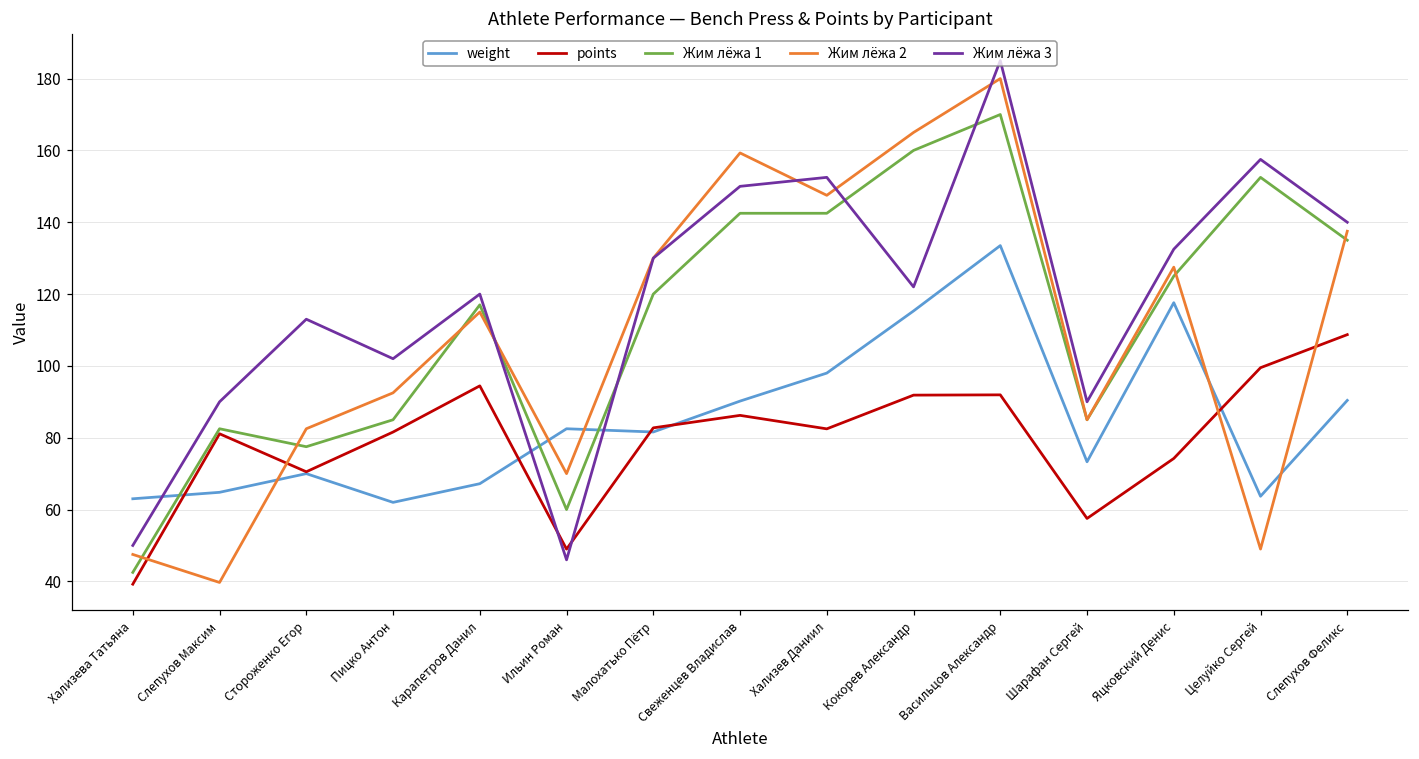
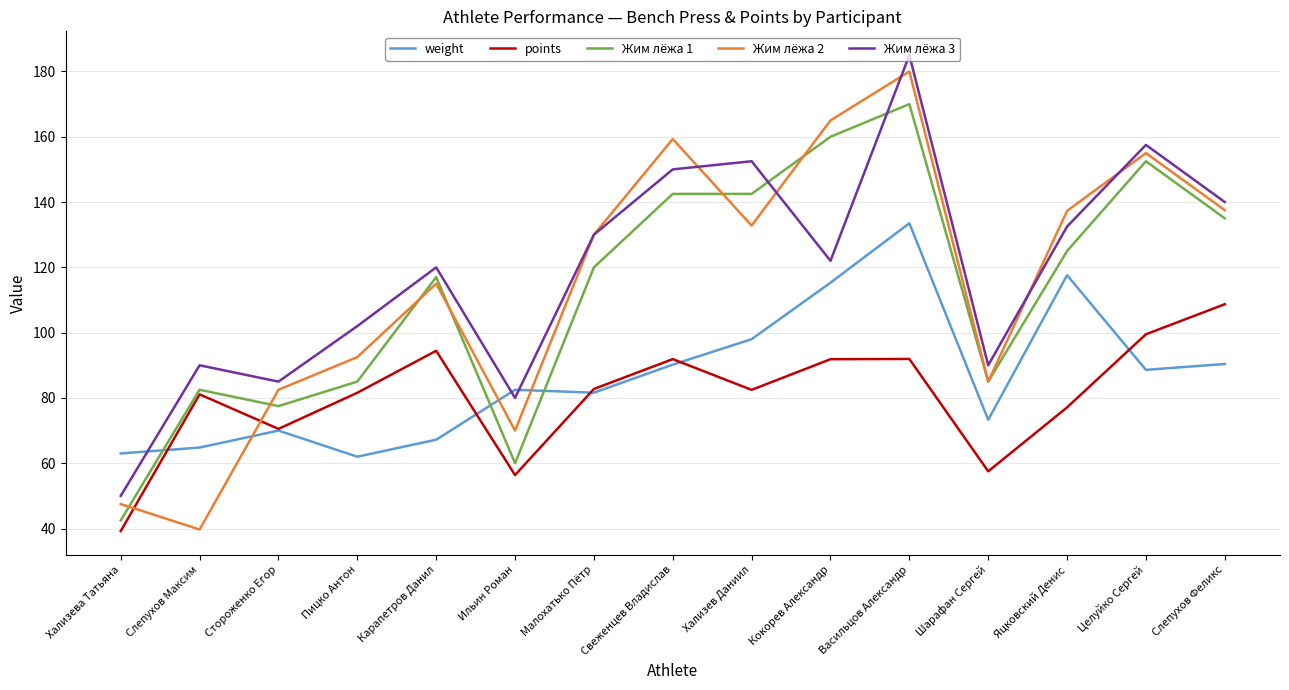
  {
    "weight": {
      "Хализева Татьяна": 63,
      "Слепухов Максим": 65,
      "Пицко Антон": 62,
      "Карапетров Данил": 67,
      "Ильин Роман": 83,
      "Малохатько Пётр": 82,
      "Свеженцев Владислав": 90,
      "Хализев Даниил": 98,
      "Кокорев Александр": 115,
      "Васильцов Александр": 134,
      "Шарафан Сергей": 73,
      "Яцковский Денис": 118,
-     "Целуйко Сергей": 64,
+     "Целуйко Сергей": 89,
      "Слепухов Феликс": 90
    },
    "points": {
      "Хализева Татьяна": 39,
      "Слепухов Максим": 81,
      "Пицко Антон": 82,
      "Карапетров Данил": 94,
-     "Ильин Роман": 49,
+     "Ильин Роман": 56,
      "Малохатько Пётр": 83,
-     "Свеженцев Владислав": 86,
+     "Свеженцев Владислав": 92,
      "Хализев Даниил": 82,
      "Кокорев Александр": 92,
      "Васильцов Александр": 92,
      "Шарафан Сергей": 58,
-     "Яцковский Денис": 74,
+     "Яцковский Денис": 77,
      "Целуйко Сергей": 99,
      "Слепухов Феликс": 109
    },
    "Жим лёжа 1": {
      "Хализева Татьяна": 43,
      "Слепухов Максим": 83,
      "Стороженко Егор": 78,
      "Пицко Антон": 85,
      "Карапетров Данил": 117,
      "Ильин Роман": 60,
      "Малохатько Пётр": 120,
      "Свеженцев Владислав": 143,
      "Хализев Даниил": 143,
      "Кокорев Александр": 160,
      "Васильцов Александр": 170,
      "Яцковский Денис": 125,
      "Целуйко Сергей": 153,
      "Слепухов Феликс": 135
    },
    "Жим лёжа 2": {
      "Хализева Татьяна": 48,
      "Слепухов Максим": 40,
      "Стороженко Егор": 83,
      "Пицко Антон": 93,
      "Карапетров Данил": 115,
      "Ильин Роман": 70,
      "Свеженцев Владислав": 159,
-     "Хализев Даниил": 148,
+     "Хализев Даниил": 133,
      "Кокорев Александр": 165,
      "Васильцов Александр": 180,
-     "Яцковский Денис": 128,
-     "Целуйко Сергей": 49,
+     "Яцковский Денис": 137,
+     "Целуйко Сергей": 155,
      "Слепухов Феликс": 138
    },
    "Жим лёжа 3": {
      "Хализева Татьяна": 50,
      "Слепухов Максим": 90,
-     "Стороженко Егор": 113,
+     "Стороженко Егор": 85,
      "Пицко Антон": 102,
      "Карапетров Данил": 120,
-     "Ильин Роман": 46,
+     "Ильин Роман": 80,
      "Свеженцев Владислав": 150,
      "Хализев Даниил": 153,
      "Кокорев Александр": 122,
      "Шарафан Сергей": 90,
      "Яцковский Денис": 133,
      "Целуйко Сергей": 158,
      "Слепухов Феликс": 140
    }
  }
